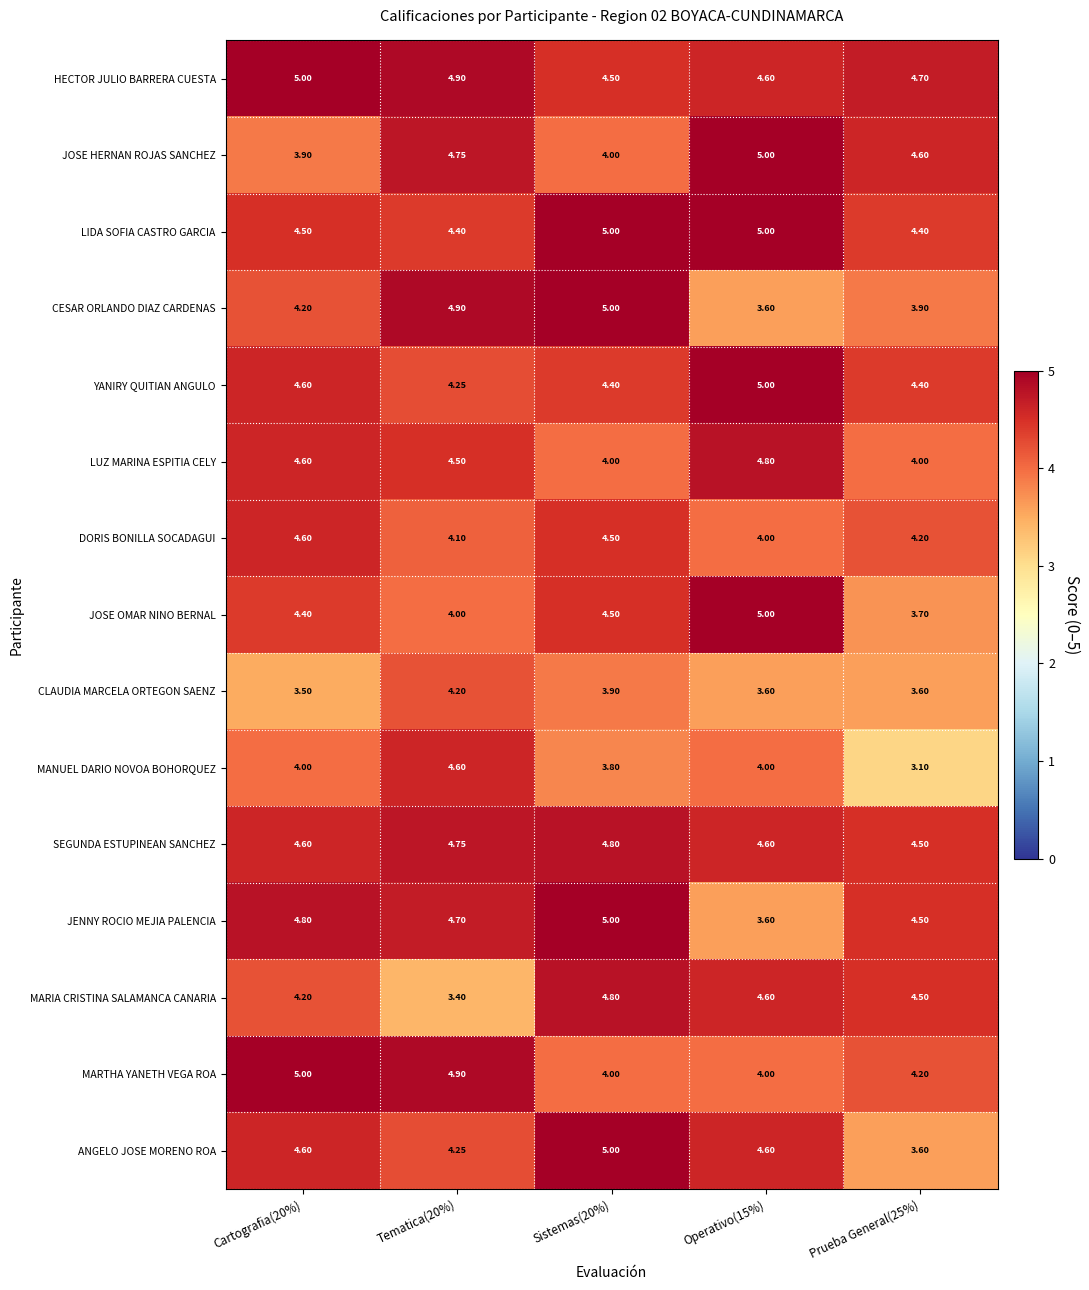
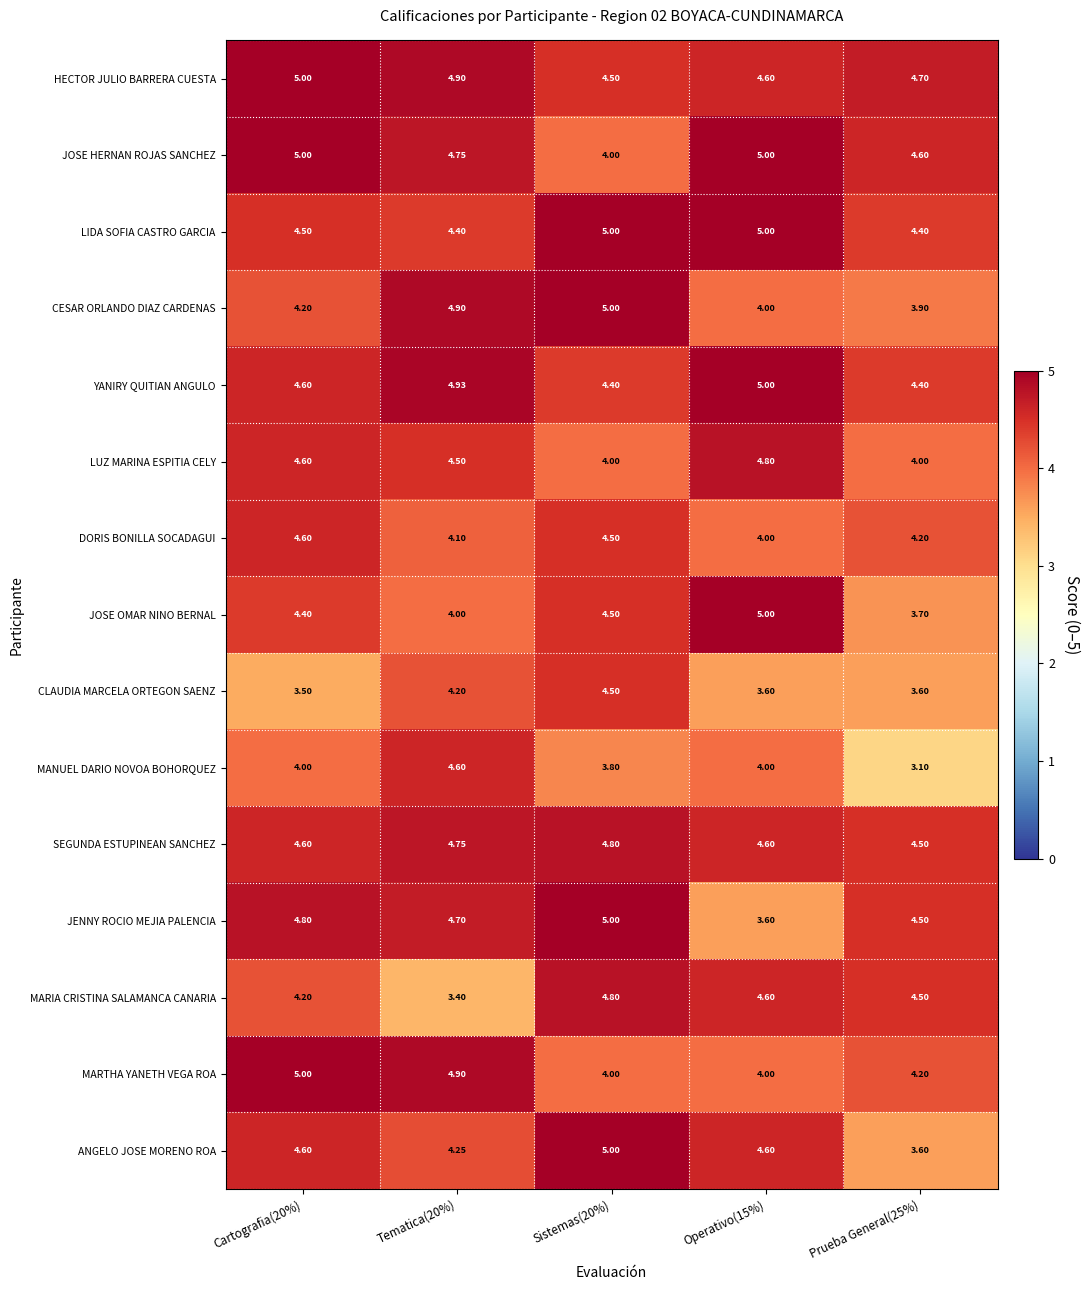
  {
    "HECTOR JULIO BARRERA CUESTA": {
      "Cartografia(20%)": 5.00,
      "Tematica(20%)": 4.90,
      "Sistemas(20%)": 4.50,
      "Operativo(15%)": 4.60,
      "Prueba General(25%)": 4.70
    },
    "JOSE HERNAN ROJAS SANCHEZ": {
-     "Cartografia(20%)": 3.90,
+     "Cartografia(20%)": 5.00,
      "Tematica(20%)": 4.75,
      "Sistemas(20%)": 4.00,
      "Operativo(15%)": 5.00,
      "Prueba General(25%)": 4.60
    },
    "LIDA SOFIA CASTRO GARCIA": {
      "Cartografia(20%)": 4.50,
      "Tematica(20%)": 4.40,
      "Sistemas(20%)": 5.00,
      "Operativo(15%)": 5.00,
      "Prueba General(25%)": 4.40
    },
    "CESAR ORLANDO DIAZ CARDENAS": {
      "Cartografia(20%)": 4.20,
      "Tematica(20%)": 4.90,
      "Sistemas(20%)": 5.00,
-     "Operativo(15%)": 3.60,
+     "Operativo(15%)": 4.00,
      "Prueba General(25%)": 3.90
    },
    "YANIRY QUITIAN ANGULO": {
      "Cartografia(20%)": 4.60,
-     "Tematica(20%)": 4.25,
+     "Tematica(20%)": 4.93,
      "Sistemas(20%)": 4.40,
      "Operativo(15%)": 5.00,
      "Prueba General(25%)": 4.40
    },
    "LUZ MARINA ESPITIA CELY": {
      "Cartografia(20%)": 4.60,
      "Tematica(20%)": 4.50,
      "Sistemas(20%)": 4.00,
      "Operativo(15%)": 4.80,
      "Prueba General(25%)": 4.00
    },
    "DORIS BONILLA SOCADAGUI": {
      "Cartografia(20%)": 4.60,
      "Tematica(20%)": 4.10,
      "Sistemas(20%)": 4.50,
      "Operativo(15%)": 4.00,
      "Prueba General(25%)": 4.20
    },
    "JOSE OMAR NINO BERNAL": {
      "Cartografia(20%)": 4.40,
      "Tematica(20%)": 4.00,
      "Sistemas(20%)": 4.50,
      "Operativo(15%)": 5.00,
      "Prueba General(25%)": 3.70
    },
    "CLAUDIA MARCELA ORTEGON SAENZ": {
      "Cartografia(20%)": 3.50,
      "Tematica(20%)": 4.20,
-     "Sistemas(20%)": 3.90,
+     "Sistemas(20%)": 4.50,
      "Operativo(15%)": 3.60,
      "Prueba General(25%)": 3.60
    },
    "MANUEL DARIO NOVOA BOHORQUEZ": {
      "Cartografia(20%)": 4.00,
      "Tematica(20%)": 4.60,
      "Sistemas(20%)": 3.80,
      "Operativo(15%)": 4.00,
      "Prueba General(25%)": 3.10
    },
    "SEGUNDA ESTUPINEAN SANCHEZ": {
      "Cartografia(20%)": 4.60,
      "Tematica(20%)": 4.75,
      "Sistemas(20%)": 4.80,
      "Operativo(15%)": 4.60,
      "Prueba General(25%)": 4.50
    },
    "JENNY ROCIO MEJIA PALENCIA": {
      "Cartografia(20%)": 4.80,
      "Tematica(20%)": 4.70,
      "Sistemas(20%)": 5.00,
      "Operativo(15%)": 3.60,
      "Prueba General(25%)": 4.50
    },
    "MARIA CRISTINA SALAMANCA CANARIA": {
      "Cartografia(20%)": 4.20,
      "Tematica(20%)": 3.40,
      "Sistemas(20%)": 4.80,
      "Operativo(15%)": 4.60,
      "Prueba General(25%)": 4.50
    },
    "MARTHA YANETH VEGA ROA": {
      "Cartografia(20%)": 5.00,
      "Tematica(20%)": 4.90,
      "Sistemas(20%)": 4.00,
      "Operativo(15%)": 4.00,
      "Prueba General(25%)": 4.20
    },
    "ANGELO JOSE MORENO ROA": {
      "Cartografia(20%)": 4.60,
      "Tematica(20%)": 4.25,
      "Sistemas(20%)": 5.00,
      "Operativo(15%)": 4.60,
      "Prueba General(25%)": 3.60
    }
  }
